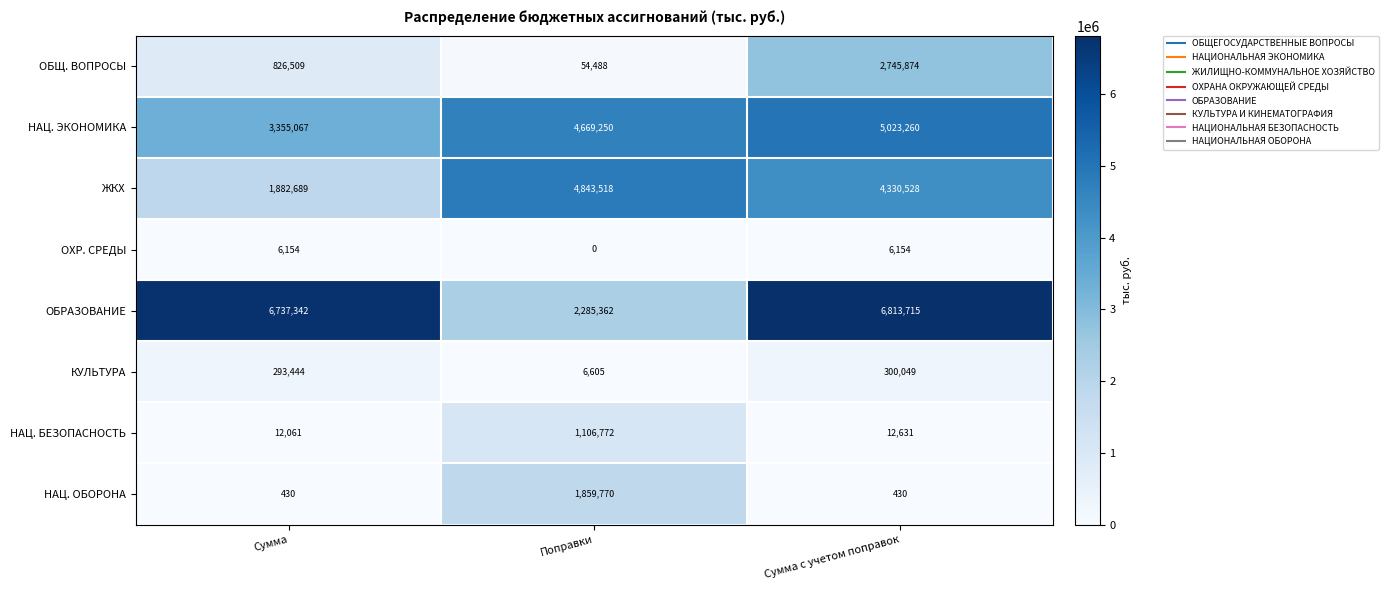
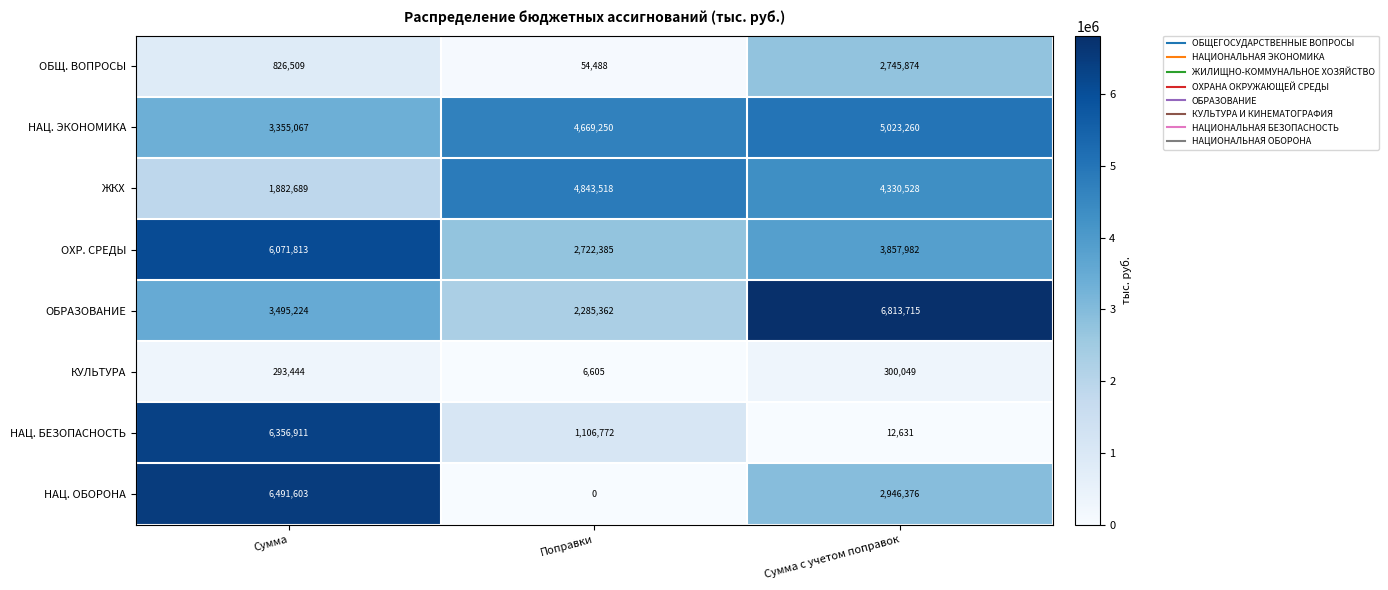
  {
    "ОБЩ. ВОПРОСЫ": {
      "Сумма": "826,509",
      "Поправки": "54,488",
      "Сумма с учетом поправок": "2,745,874"
    },
    "НАЦ. ЭКОНОМИКА": {
      "Сумма": "3,355,067",
      "Поправки": "4,669,250",
      "Сумма с учетом поправок": "5,023,260"
    },
    "ЖКХ": {
      "Сумма": "1,882,689",
      "Поправки": "4,843,518",
      "Сумма с учетом поправок": "4,330,528"
    },
    "ОХР. СРЕДЫ": {
-     "Сумма": "6,154",
-     "Поправки": "0",
-     "Сумма с учетом поправок": "6,154"
+     "Сумма": "6,071,813",
+     "Поправки": "2,722,385",
+     "Сумма с учетом поправок": "3,857,982"
    },
    "ОБРАЗОВАНИЕ": {
-     "Сумма": "6,737,342",
+     "Сумма": "3,495,224",
      "Поправки": "2,285,362",
      "Сумма с учетом поправок": "6,813,715"
    },
    "КУЛЬТУРА": {
      "Сумма": "293,444",
      "Поправки": "6,605",
      "Сумма с учетом поправок": "300,049"
    },
    "НАЦ. БЕЗОПАСНОСТЬ": {
-     "Сумма": "12,061",
+     "Сумма": "6,356,911",
      "Поправки": "1,106,772",
      "Сумма с учетом поправок": "12,631"
    },
    "НАЦ. ОБОРОНА": {
-     "Сумма": "430",
-     "Поправки": "1,859,770",
-     "Сумма с учетом поправок": "430"
+     "Сумма": "6,491,603",
+     "Поправки": "0",
+     "Сумма с учетом поправок": "2,946,376"
    }
  }
